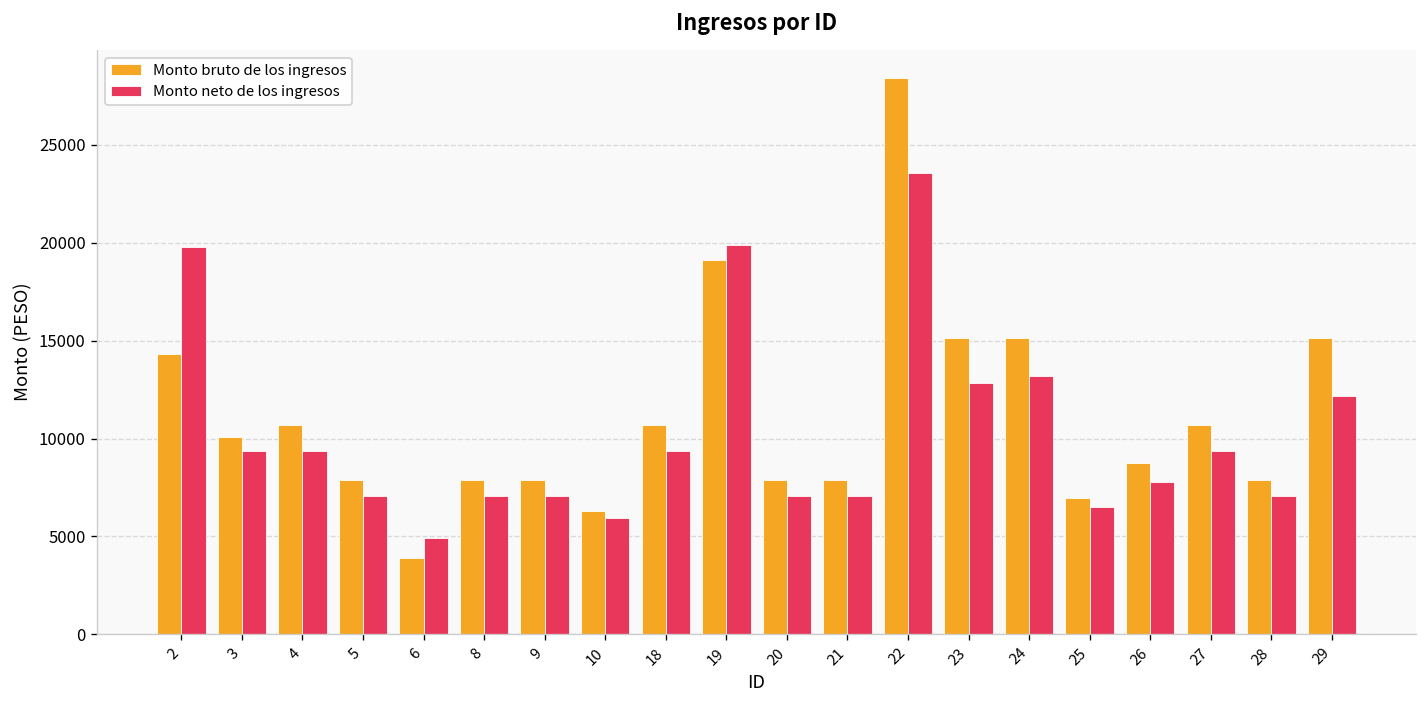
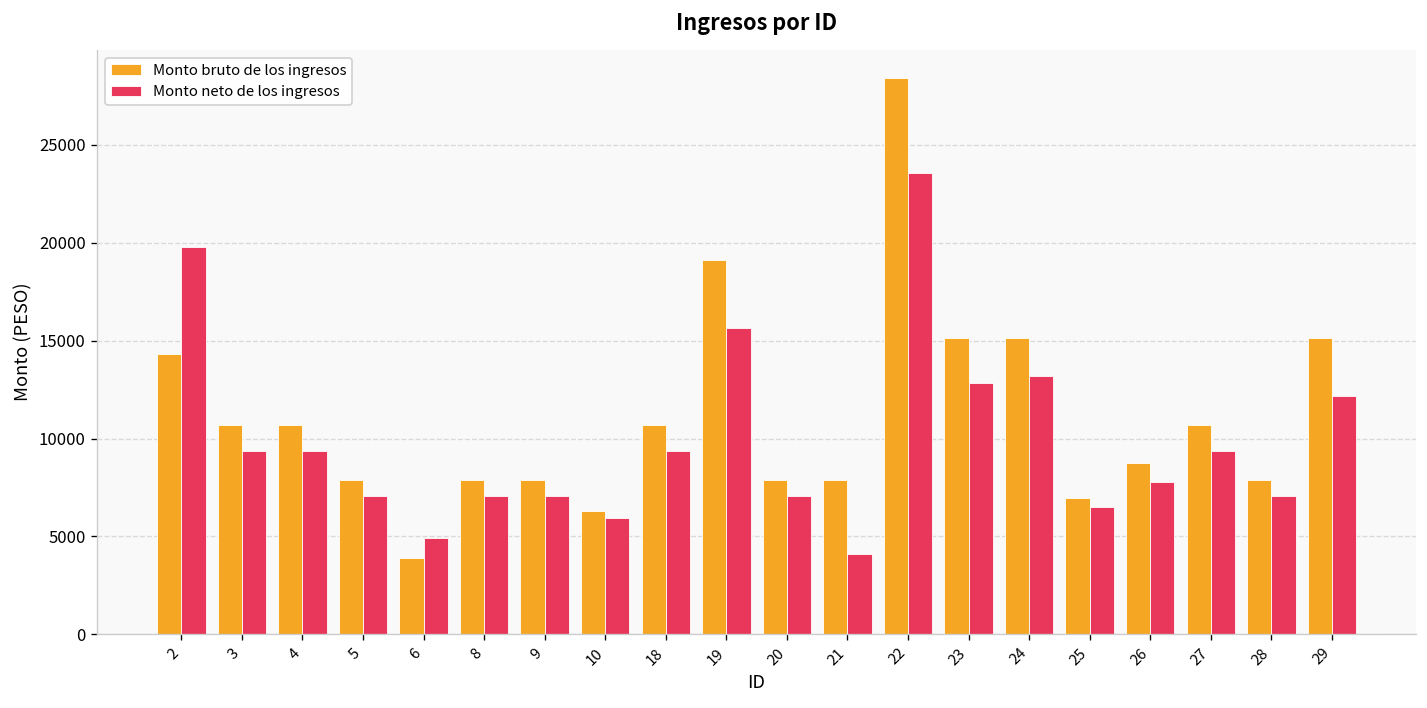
  {
    "Monto bruto de los ingresos": {
      "2": 14300,
-     "3": 10100,
+     "3": 10700,
      "4": 10700,
      "5": 7900,
      "6": 3900,
      "8": 7900,
      "9": 7900,
      "10": 6300,
      "18": 10700,
      "19": 19100,
      "20": 7900,
      "21": 7900,
      "22": 28400,
      "23": 15200,
      "24": 15200,
      "25": 7000,
      "26": 8700,
      "27": 10700,
      "28": 7900,
      "29": 15200
    },
    "Monto neto de los ingresos": {
      "2": 19800,
      "3": 9400,
      "4": 9400,
      "5": 7000,
      "6": 4900,
      "8": 7000,
      "9": 7000,
      "10": 5900,
      "18": 9400,
-     "19": 19900,
+     "19": 15600,
      "20": 7000,
-     "21": 7000,
+     "21": 4100,
      "22": 23600,
      "23": 12800,
      "24": 13200,
      "25": 6500,
      "26": 7800,
      "27": 9400,
      "28": 7000,
      "29": 12200
    }
  }
